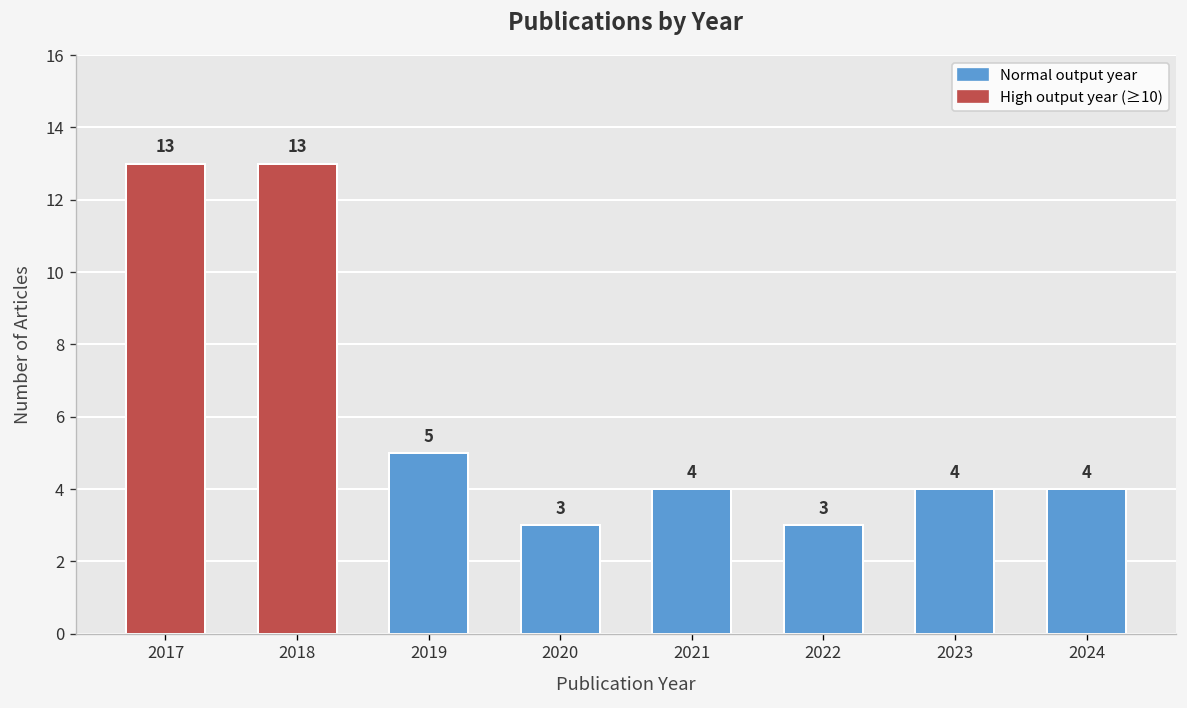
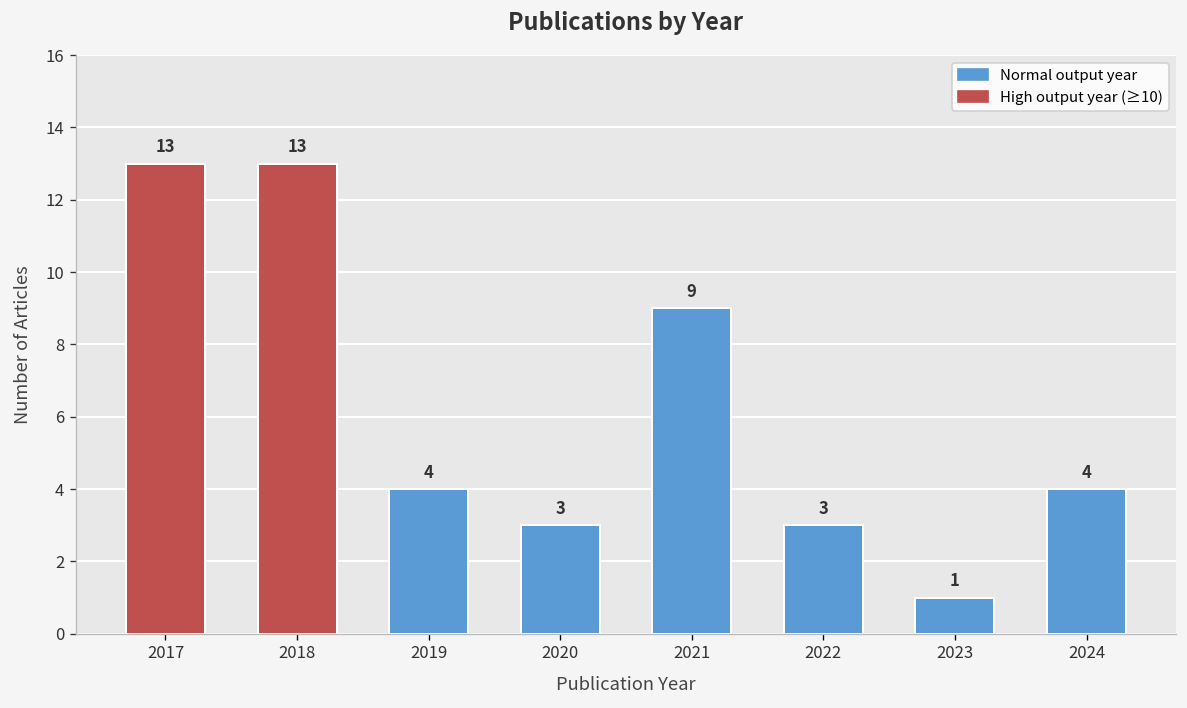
  {
    "2017": 13,
    "2018": 13,
-   "2019": 5,
+   "2019": 4,
    "2020": 3,
-   "2021": 4,
+   "2021": 9,
    "2022": 3,
-   "2023": 4,
+   "2023": 1,
    "2024": 4
  }
